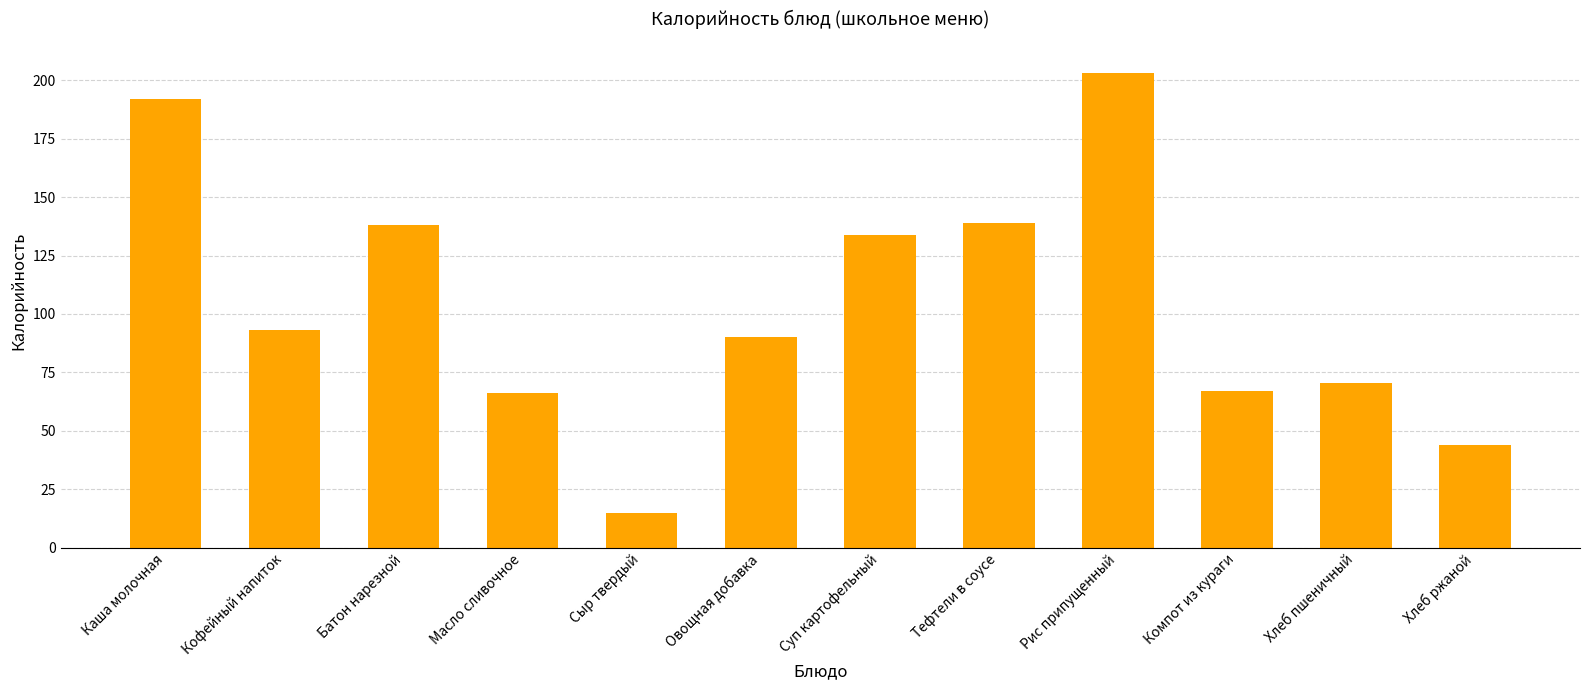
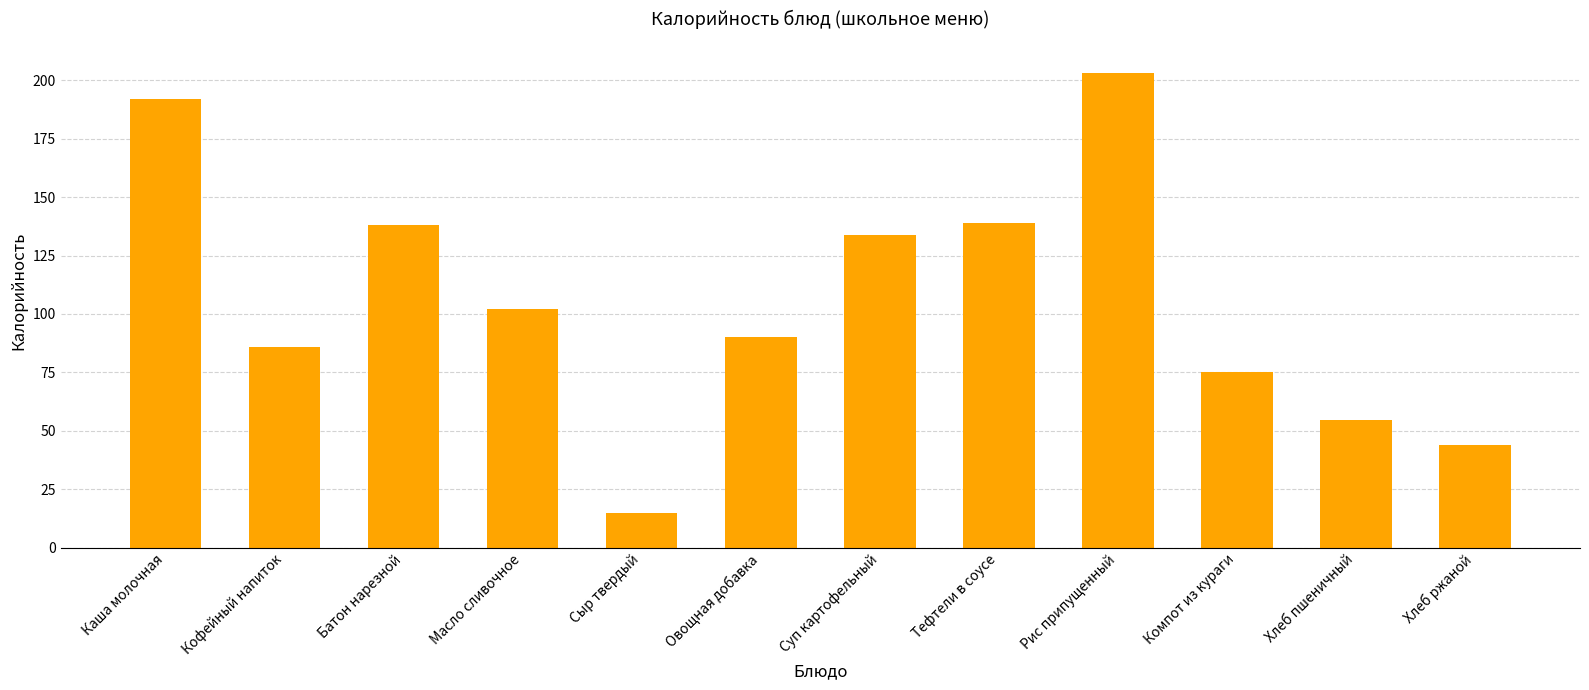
  {
    "Каша молочная": 192,
-   "Кофейный напиток": 93,
+   "Кофейный напиток": 86,
    "Батон нарезной": 138,
-   "Масло сливочное": 66,
+   "Масло сливочное": 102,
    "Сыр твердый": 15,
    "Овощная добавка": 90,
    "Суп картофельный": 134,
    "Тефтели в соусе": 139,
    "Рис припущенный": 203,
-   "Компот из кураги": 67,
-   "Хлеб пшеничный": 71,
+   "Компот из кураги": 75,
+   "Хлеб пшеничный": 55,
    "Хлеб ржаной": 44
  }
